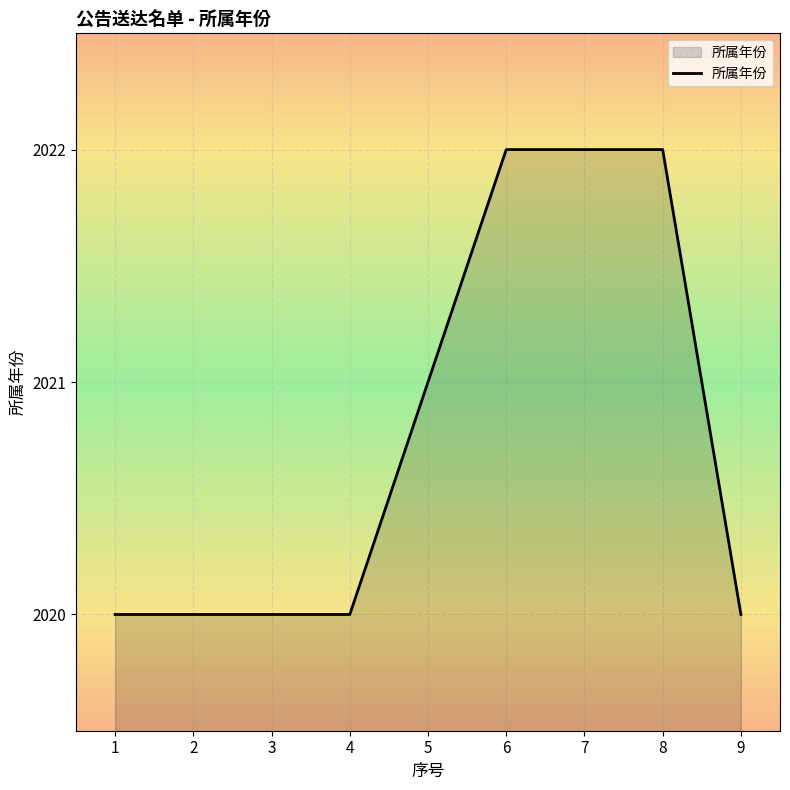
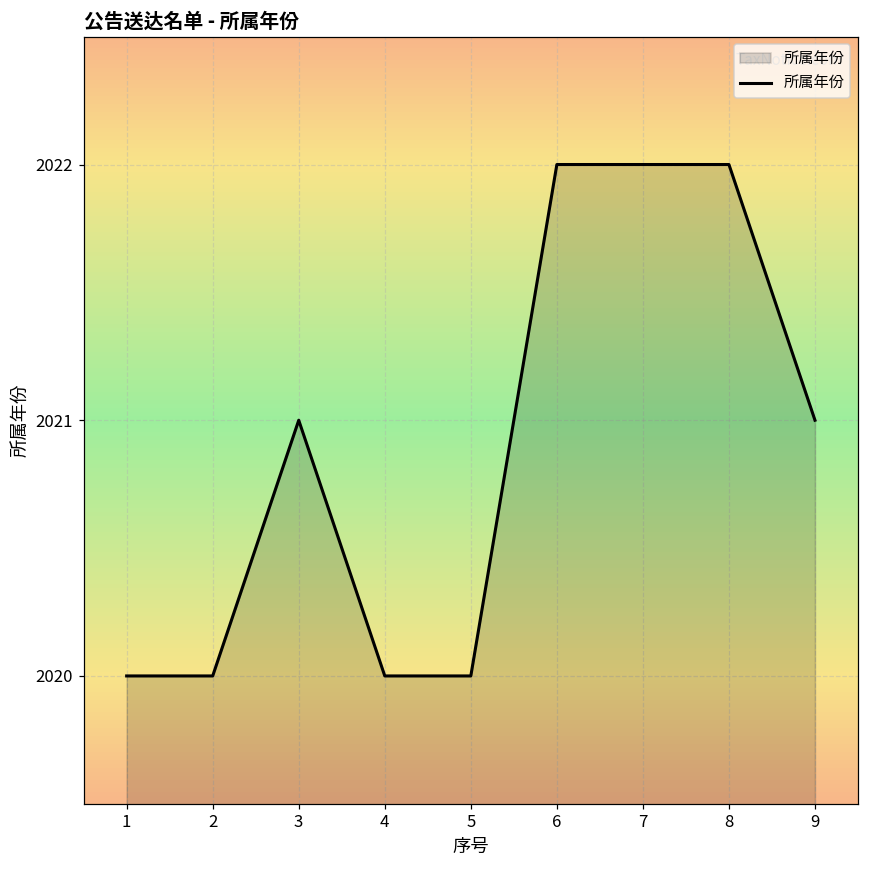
  {
    "1": 2020,
    "2": 2020,
-   "3": 2020,
+   "3": 2021,
    "4": 2020,
-   "5": 2021,
+   "5": 2020,
    "6": 2022,
    "7": 2022,
    "8": 2022,
-   "9": 2020
+   "9": 2021
  }
